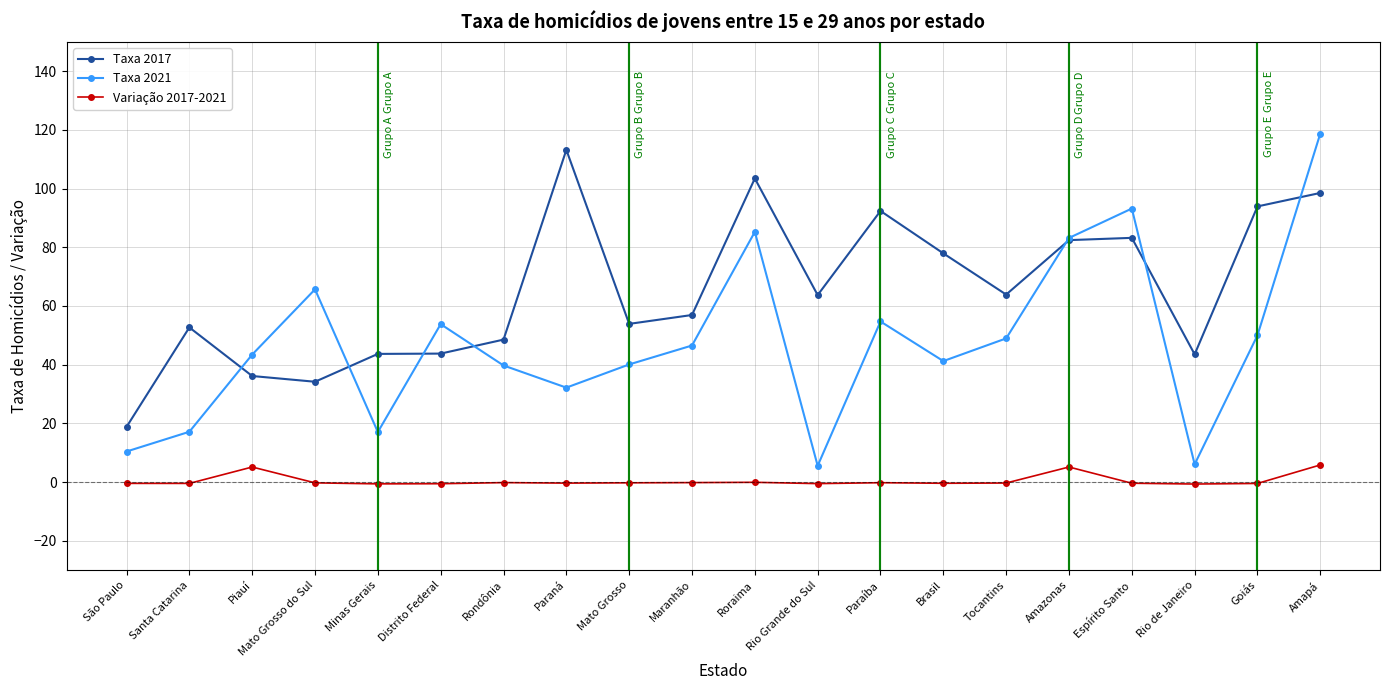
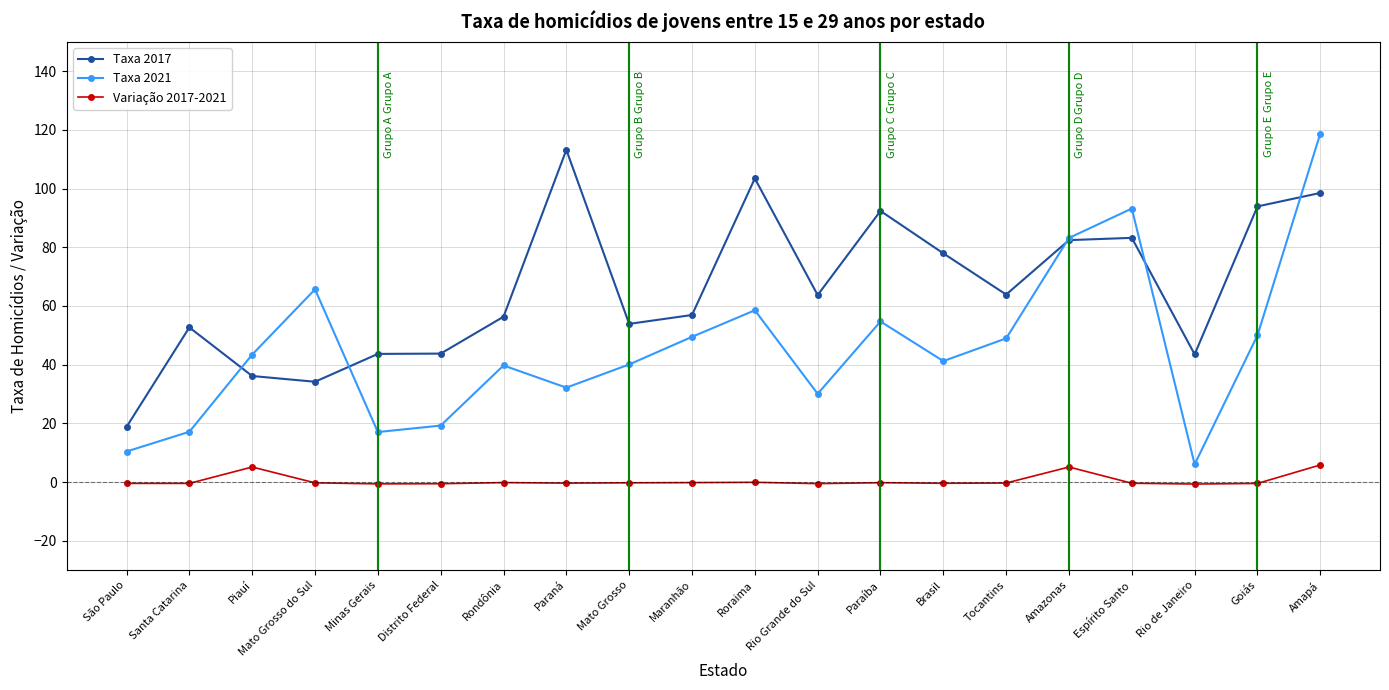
  {
    "Taxa 2017": {
      "São Paulo": 19,
      "Santa Catarina": 53,
      "Piauí": 36,
      "Mato Grosso do Sul": 34,
      "Minas Gerais": 44,
      "Distrito Federal": 44,
-     "Rondônia": 49,
+     "Rondônia": 56,
      "Paraná": 113,
      "Mato Grosso": 54,
      "Maranhão": 57,
      "Roraima": 103,
      "Rio Grande do Sul": 64,
      "Paraíba": 92,
      "Brasil": 78,
      "Tocantins": 64,
      "Espírito Santo": 83,
      "Rio de Janeiro": 44,
      "Goiás": 94,
      "Amapá": 99
    },
    "Taxa 2021": {
      "São Paulo": 10,
      "Santa Catarina": 17,
      "Piauí": 43,
      "Mato Grosso do Sul": 66,
      "Minas Gerais": 17,
-     "Distrito Federal": 54,
+     "Distrito Federal": 19,
      "Rondônia": 40,
      "Paraná": 32,
      "Mato Grosso": 40,
-     "Maranhão": 47,
-     "Roraima": 85,
-     "Rio Grande do Sul": 6,
+     "Maranhão": 49,
+     "Roraima": 59,
+     "Rio Grande do Sul": 30,
      "Paraíba": 55,
      "Brasil": 41,
      "Tocantins": 49,
      "Espírito Santo": 93,
      "Rio de Janeiro": 6,
      "Goiás": 50,
      "Amapá": 119
    },
    "Variação 2017-2021": {
      "São Paulo": 0,
      "Santa Catarina": 0,
      "Piauí": 5,
      "Mato Grosso do Sul": 0,
      "Minas Gerais": -1,
      "Distrito Federal": -1,
      "Rondônia": 0,
      "Paraná": 0,
      "Mato Grosso": 0,
      "Maranhão": 0,
      "Roraima": 0,
      "Rio Grande do Sul": -1,
      "Paraíba": 0,
      "Brasil": 0,
      "Tocantins": 0,
      "Amazonas": 5,
      "Espírito Santo": 0,
      "Rio de Janeiro": -1,
      "Goiás": 0,
      "Amapá": 6
    }
  }
